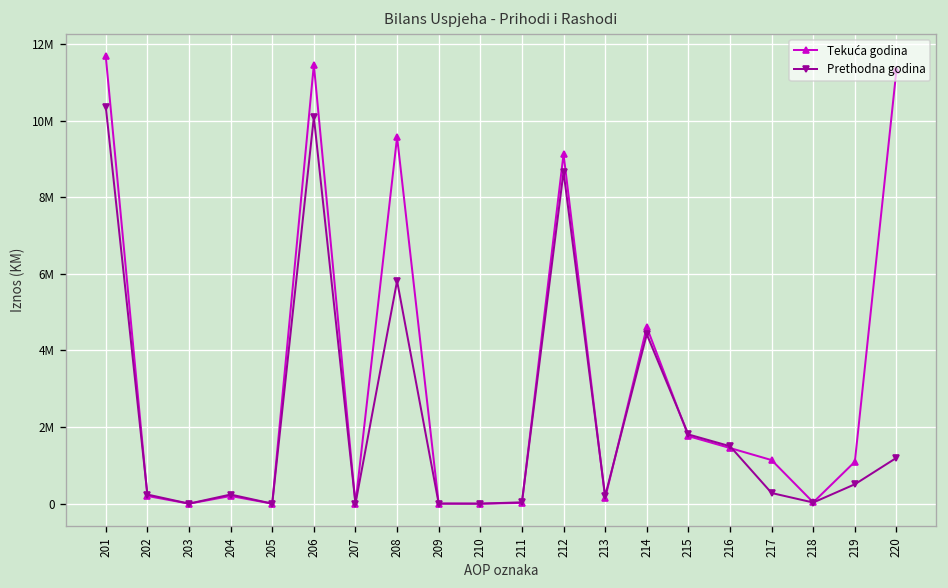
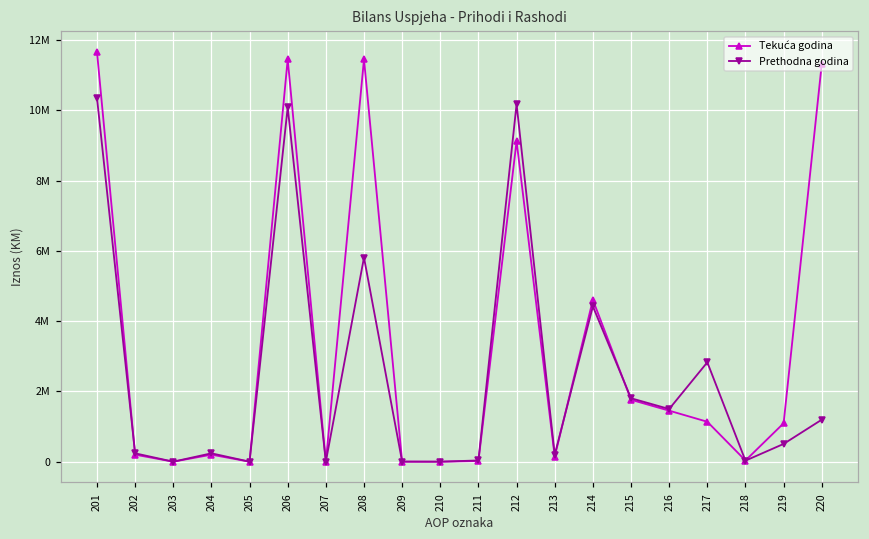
  {
    "Tekuća godina": {
      "201": 11700000,
      "206": 11500000,
-     "208": 9600000,
+     "208": 11500000,
      "212": 9100000,
      "214": 4600000,
      "217": 1100000,
      "219": 1100000
    },
    "Prethodna godina": {
      "201": 10400000,
      "206": 10100000,
      "208": 5800000,
-     "212": 8700000,
+     "212": 10200000,
      "214": 4400000,
-     "217": 300000,
+     "217": 2800000,
      "219": 500000,
      "220": 1200000
    }
  }
